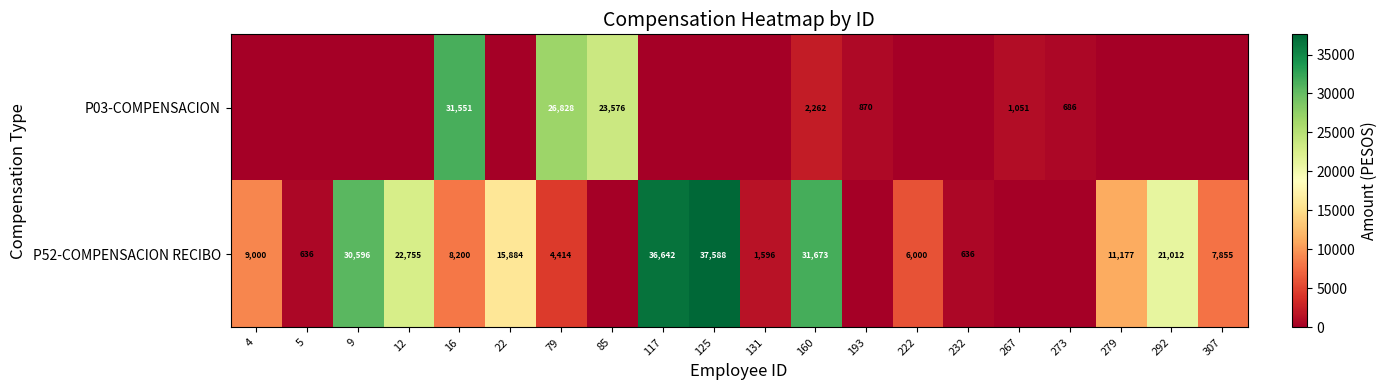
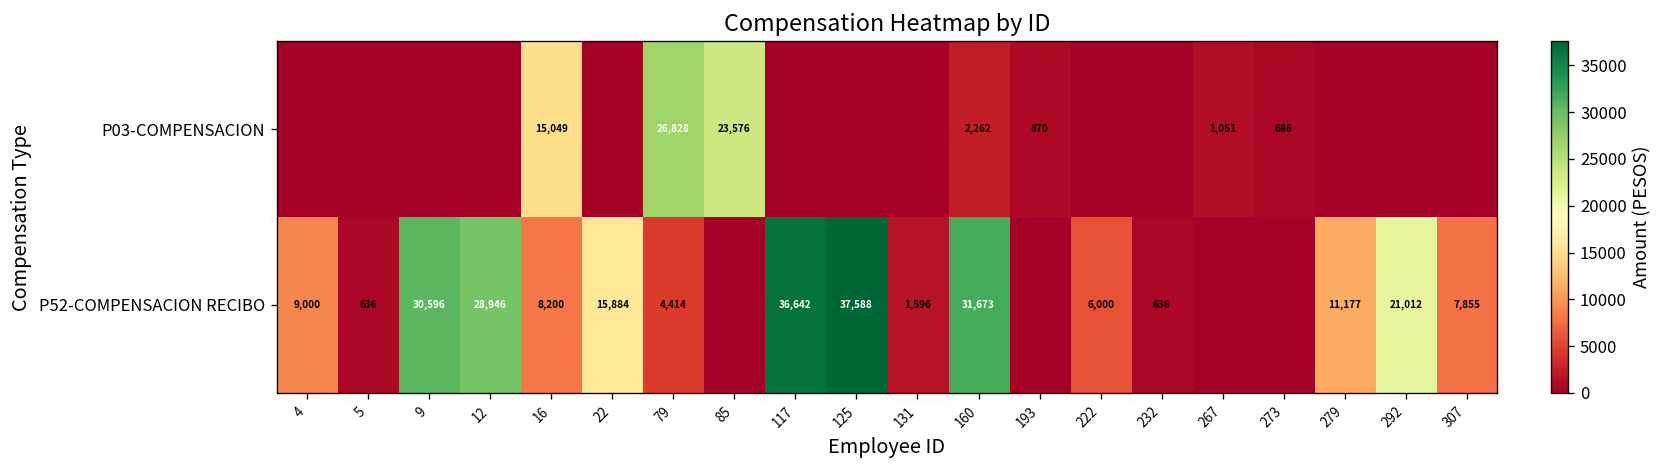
  {
    "P03-COMPENSACION": {
-     "16": "31,551",
+     "16": "15,049",
      "79": "26,828",
      "85": "23,576",
      "160": "2,262",
      "193": "870",
      "267": "1,051",
      "273": "686"
    },
    "P52-COMPENSACION RECIBO": {
      "4": "9,000",
      "5": "636",
      "9": "30,596",
-     "12": "22,755",
+     "12": "28,946",
      "16": "8,200",
      "22": "15,884",
      "79": "4,414",
      "117": "36,642",
      "125": "37,588",
      "131": "1,596",
      "160": "31,673",
      "222": "6,000",
      "232": "636",
      "279": "11,177",
      "292": "21,012",
      "307": "7,855"
    }
  }
